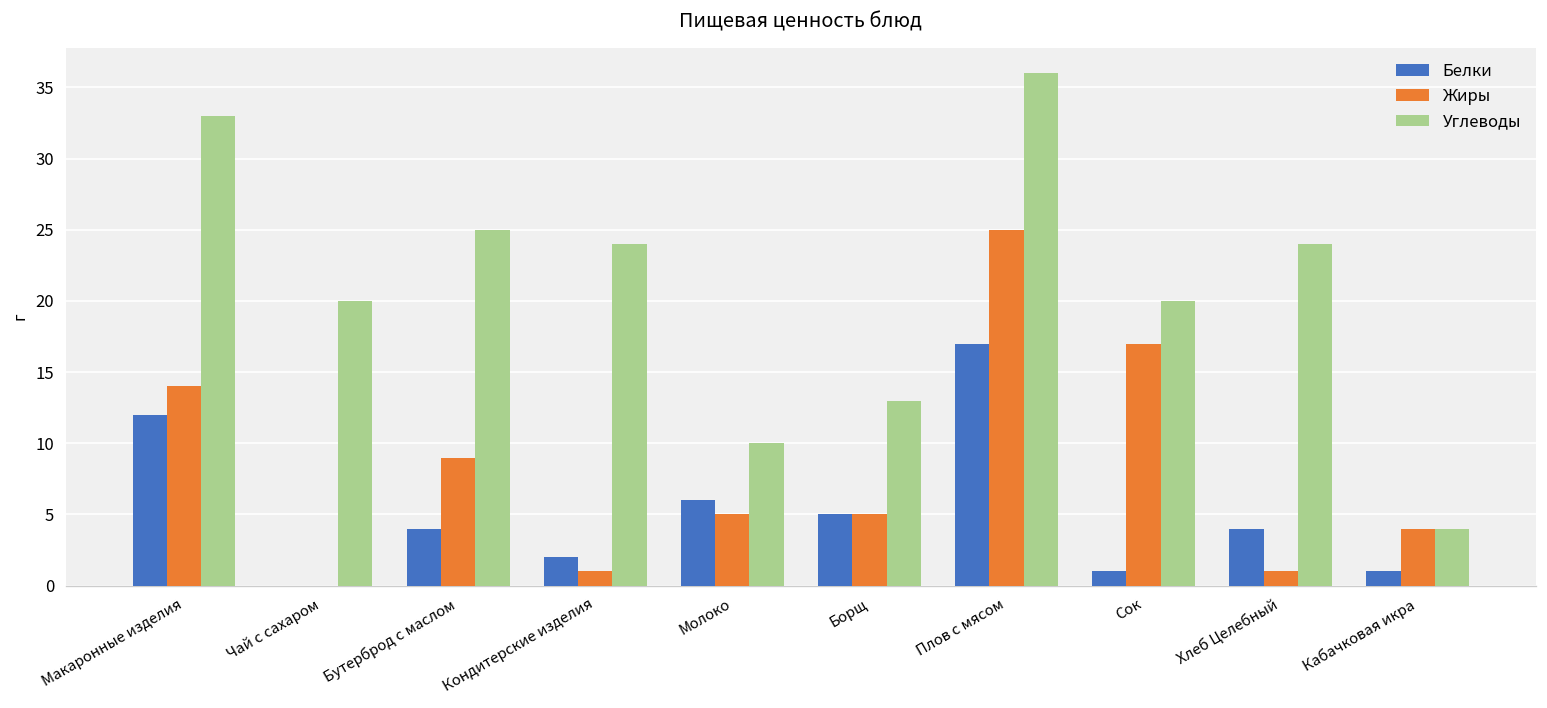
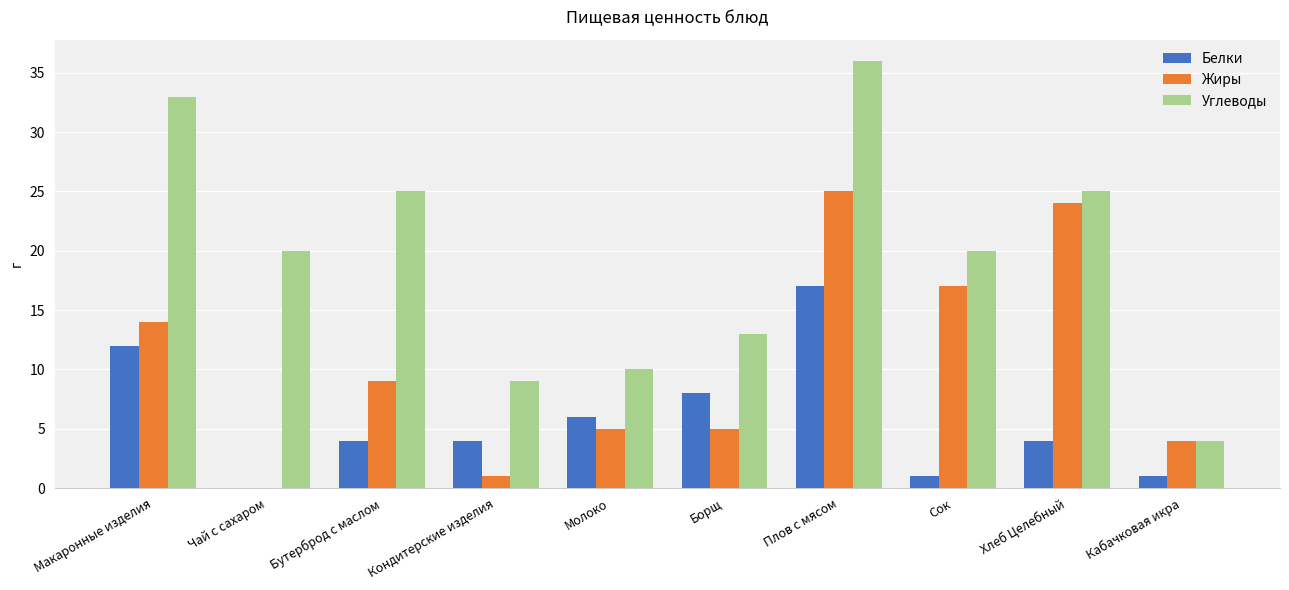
  {
    "Белки": {
      "Макаронные изделия": 12,
      "Чай с сахаром": 0,
      "Бутерброд с маслом": 4,
-     "Кондитерские изделия": 2,
+     "Кондитерские изделия": 4,
      "Молоко": 6,
-     "Борщ": 5,
+     "Борщ": 8,
      "Плов с мясом": 17,
      "Сок": 1,
      "Хлеб Целебный": 4,
      "Кабачковая икра": 1
    },
    "Жиры": {
      "Макаронные изделия": 14,
      "Чай с сахаром": 0,
      "Бутерброд с маслом": 9,
      "Кондитерские изделия": 1,
      "Молоко": 5,
      "Борщ": 5,
      "Плов с мясом": 25,
      "Сок": 17,
-     "Хлеб Целебный": 1,
+     "Хлеб Целебный": 24,
      "Кабачковая икра": 4
    },
    "Углеводы": {
      "Макаронные изделия": 33,
      "Чай с сахаром": 20,
      "Бутерброд с маслом": 25,
-     "Кондитерские изделия": 24,
+     "Кондитерские изделия": 9,
      "Молоко": 10,
      "Борщ": 13,
      "Плов с мясом": 36,
      "Сок": 20,
-     "Хлеб Целебный": 24,
+     "Хлеб Целебный": 25,
      "Кабачковая икра": 4
    }
  }
